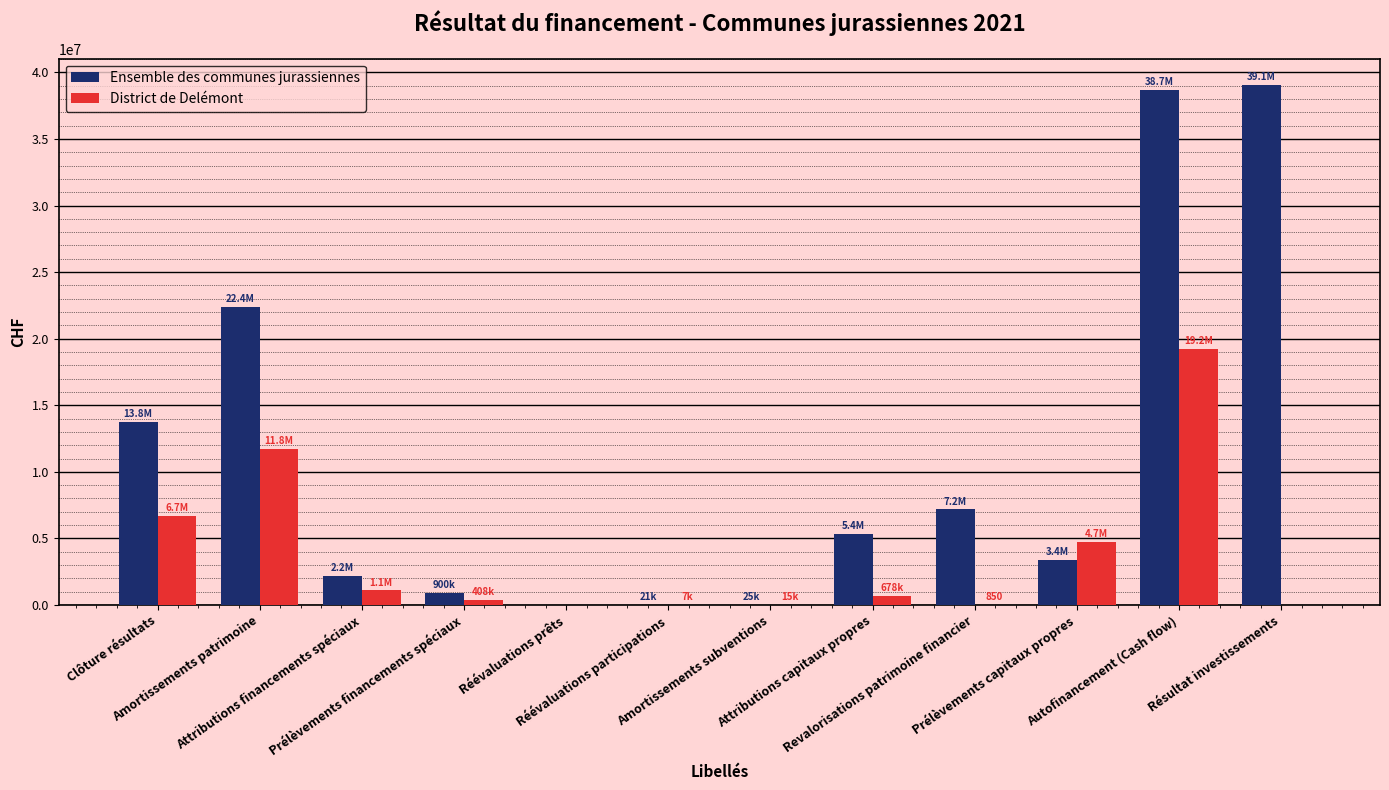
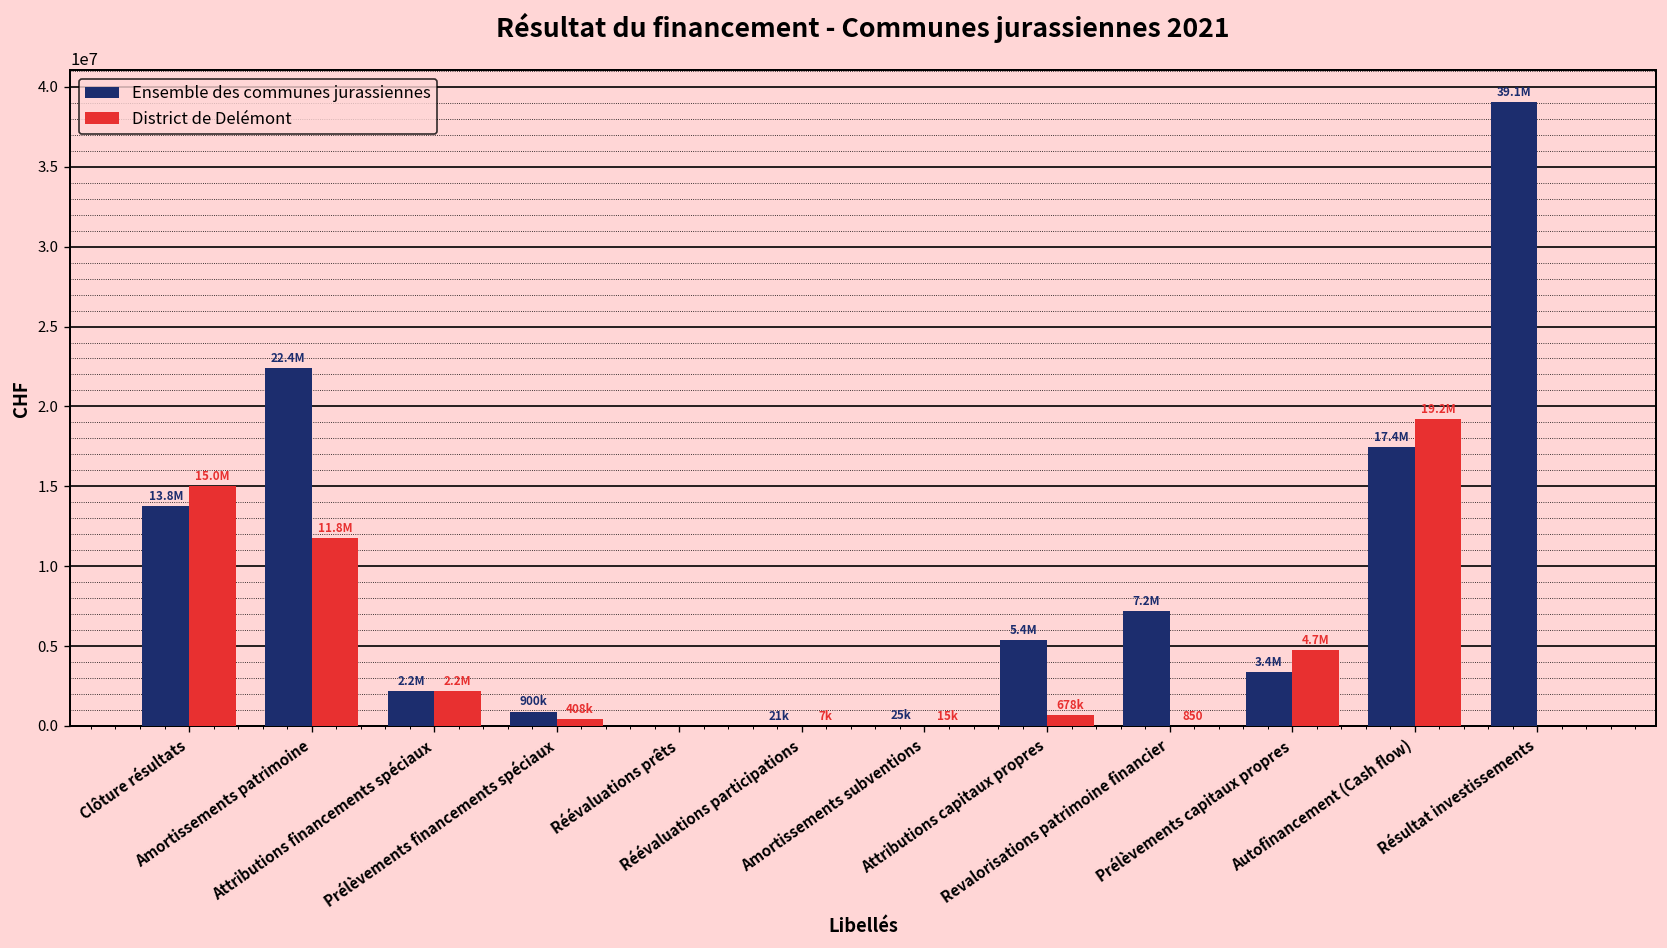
  {
    "Ensemble des communes jurassiennes": {
      "Clôture résultats": "13.8M",
      "Amortissements patrimoine": "22.4M",
      "Attributions financements spéciaux": "2.2M",
      "Prélèvements financements spéciaux": "900k",
      "Réévaluations participations": "21k",
      "Amortissements subventions": "25k",
      "Attributions capitaux propres": "5.4M",
      "Revalorisations patrimoine financier": "7.2M",
      "Prélèvements capitaux propres": "3.4M",
-     "Autofinancement (Cash flow)": "38.7M",
+     "Autofinancement (Cash flow)": "17.4M",
      "Résultat investissements": "39.1M"
    },
    "District de Delémont": {
-     "Clôture résultats": "6.7M",
+     "Clôture résultats": "15.0M",
      "Amortissements patrimoine": "11.8M",
-     "Attributions financements spéciaux": "1.1M",
+     "Attributions financements spéciaux": "2.2M",
      "Prélèvements financements spéciaux": "408k",
      "Réévaluations participations": "7k",
      "Amortissements subventions": "15k",
      "Attributions capitaux propres": "678k",
      "Revalorisations patrimoine financier": "850",
      "Prélèvements capitaux propres": "4.7M",
      "Autofinancement (Cash flow)": "19.2M"
    }
  }
